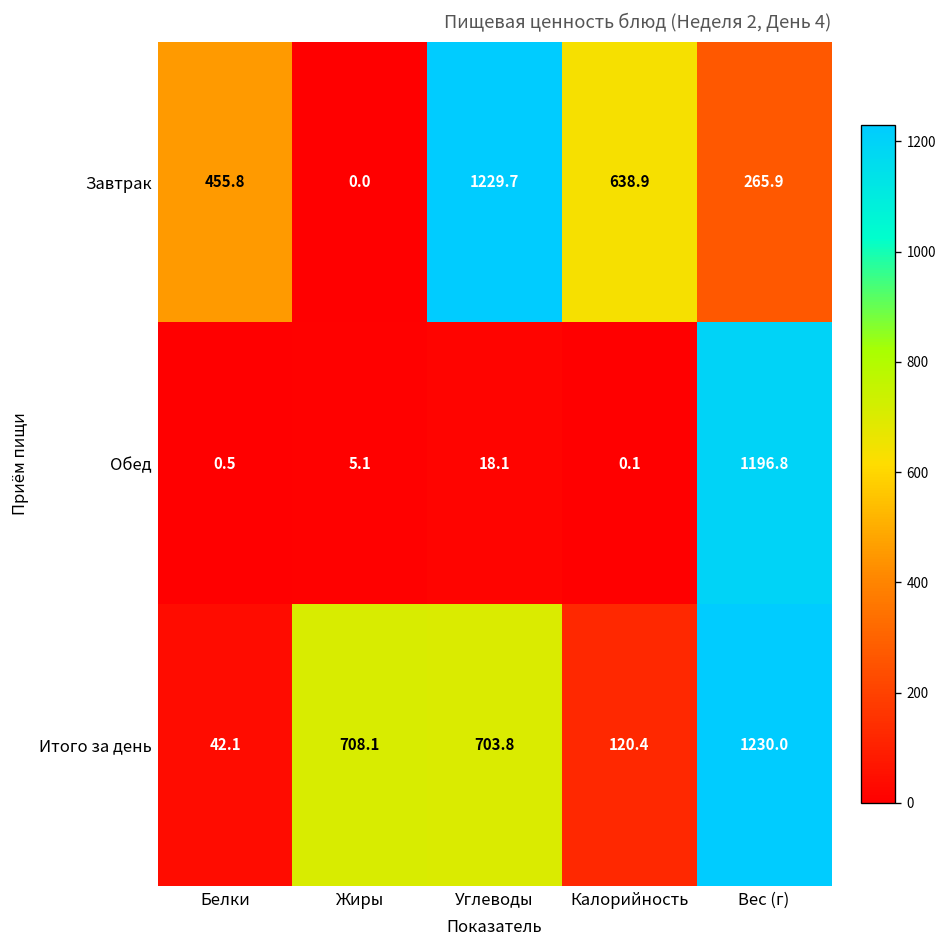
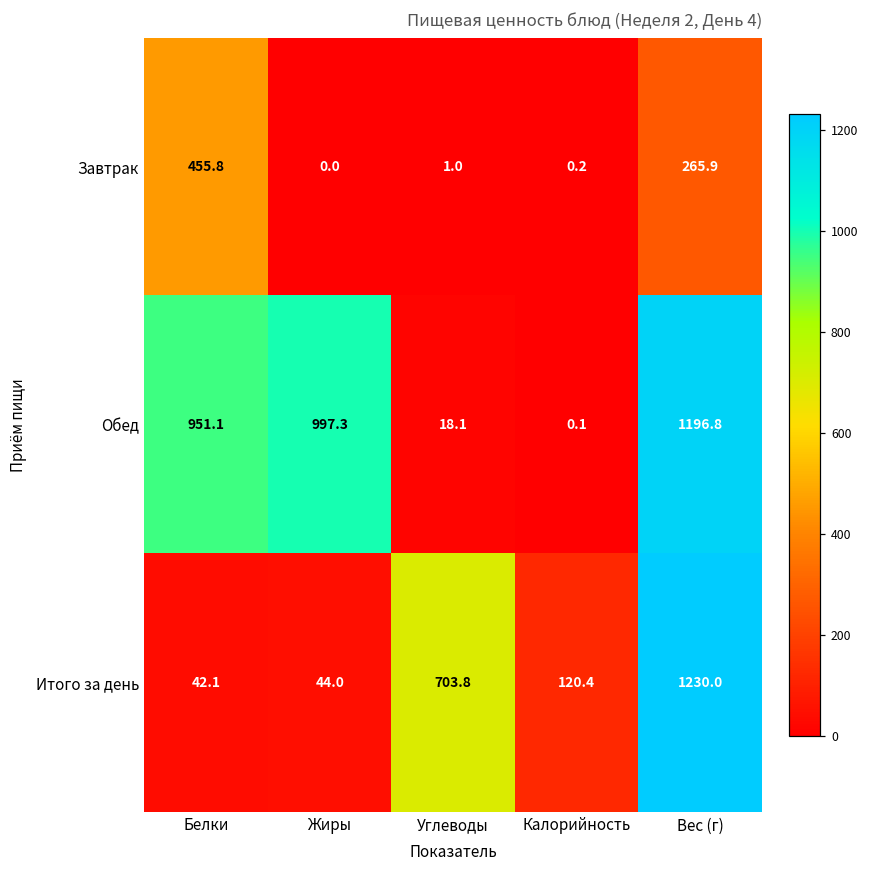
  {
    "Завтрак": {
      "Белки": 455.8,
      "Жиры": 0.0,
-     "Углеводы": 1229.7,
-     "Калорийность": 638.9,
+     "Углеводы": 1.0,
+     "Калорийность": 0.2,
      "Вес (г)": 265.9
    },
    "Обед": {
-     "Белки": 0.5,
-     "Жиры": 5.1,
+     "Белки": 951.1,
+     "Жиры": 997.3,
      "Углеводы": 18.1,
      "Калорийность": 0.1,
      "Вес (г)": 1196.8
    },
    "Итого за день": {
      "Белки": 42.1,
-     "Жиры": 708.1,
+     "Жиры": 44.0,
      "Углеводы": 703.8,
      "Калорийность": 120.4,
      "Вес (г)": 1230.0
    }
  }
